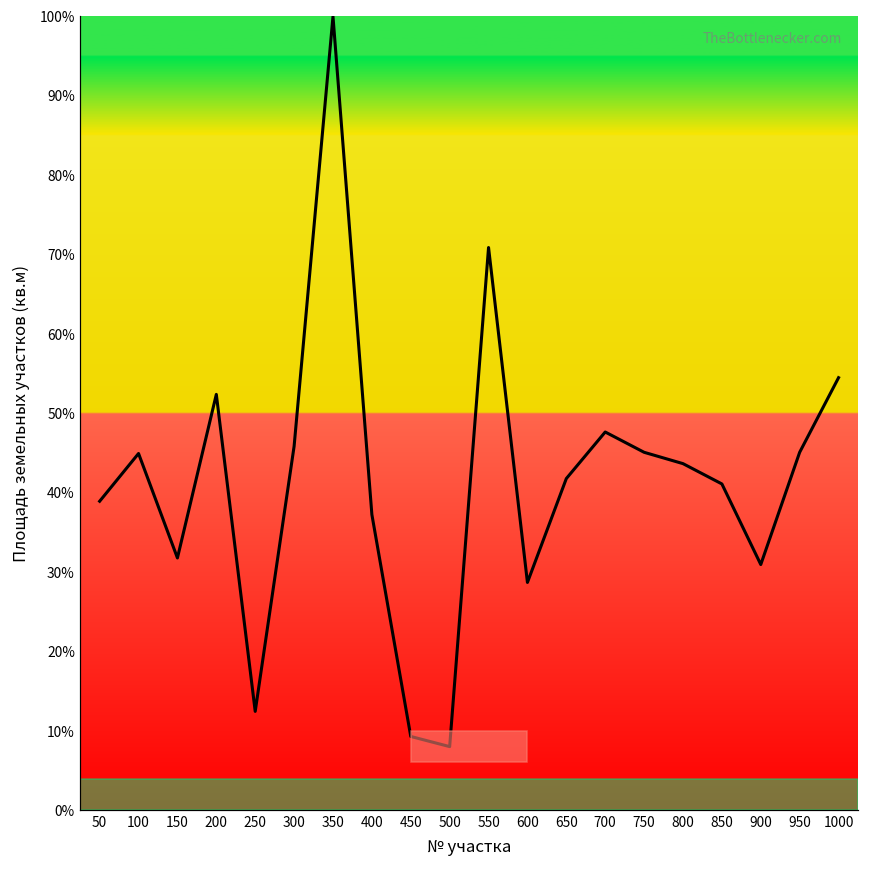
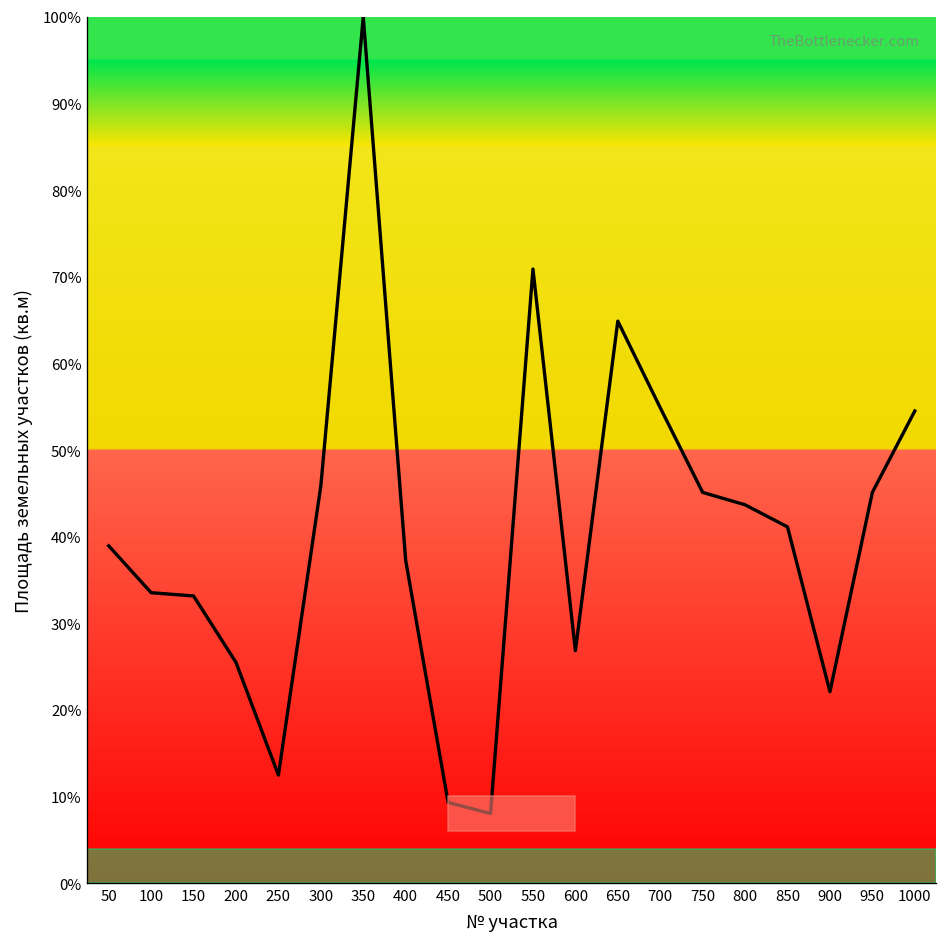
  {
    "50": "39%",
-   "100": "45%",
-   "150": "32%",
-   "200": "52%",
+   "100": "34%",
+   "150": "33%",
+   "200": "25%",
    "250": "12%",
    "300": "46%",
    "350": "100%",
    "400": "37%",
    "550": "71%",
-   "600": "29%",
-   "650": "42%",
-   "700": "48%",
+   "600": "27%",
+   "650": "65%",
+   "700": "55%",
    "750": "45%",
    "800": "44%",
    "850": "41%",
-   "900": "31%",
+   "900": "22%",
    "950": "45%",
    "1000": "55%"
  }
